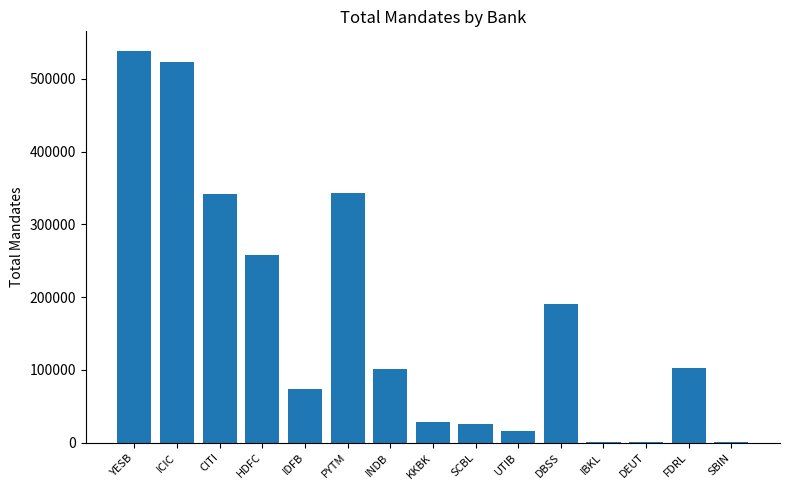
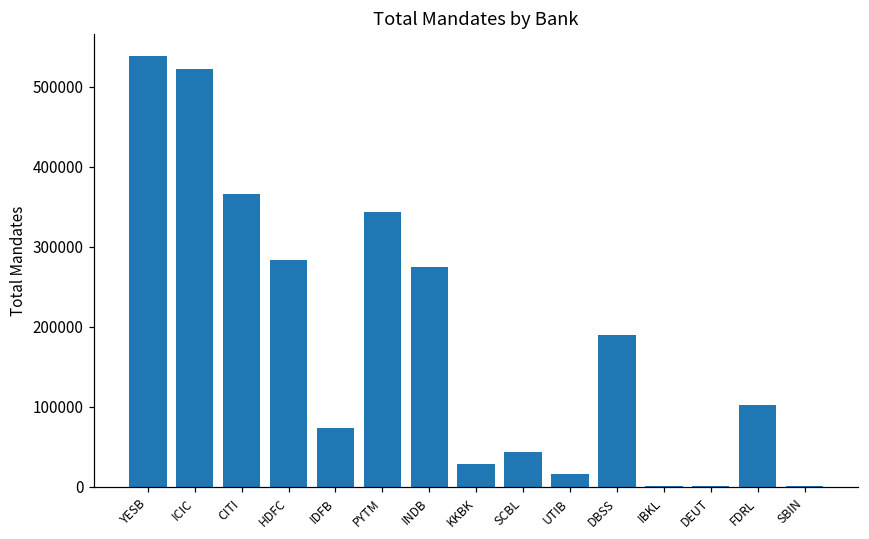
  {
    "YESB": 540000,
    "ICIC": 520000,
-   "CITI": 340000,
-   "HDFC": 260000,
+   "CITI": 370000,
+   "HDFC": 280000,
    "IDFB": 70000,
    "PYTM": 340000,
-   "INDB": 100000,
+   "INDB": 270000,
    "KKBK": 30000,
-   "SCBL": 30000,
+   "SCBL": 40000,
    "UTIB": 20000,
    "DBSS": 190000,
    "FDRL": 100000
  }
